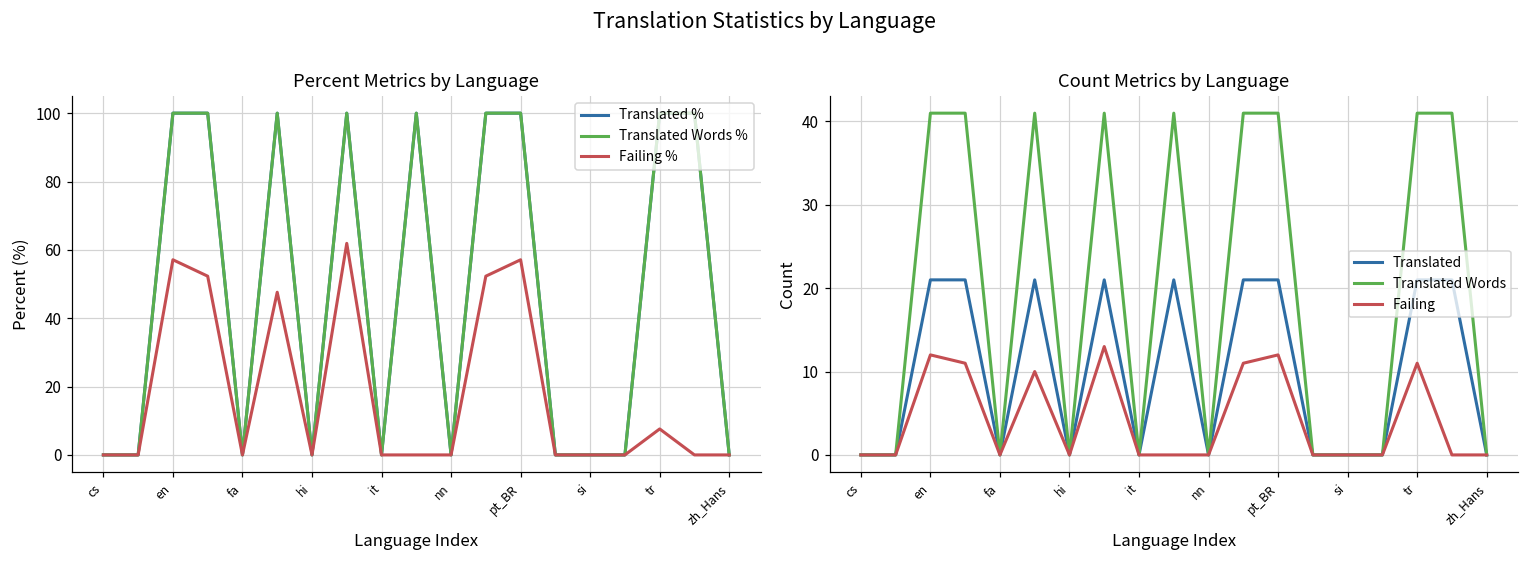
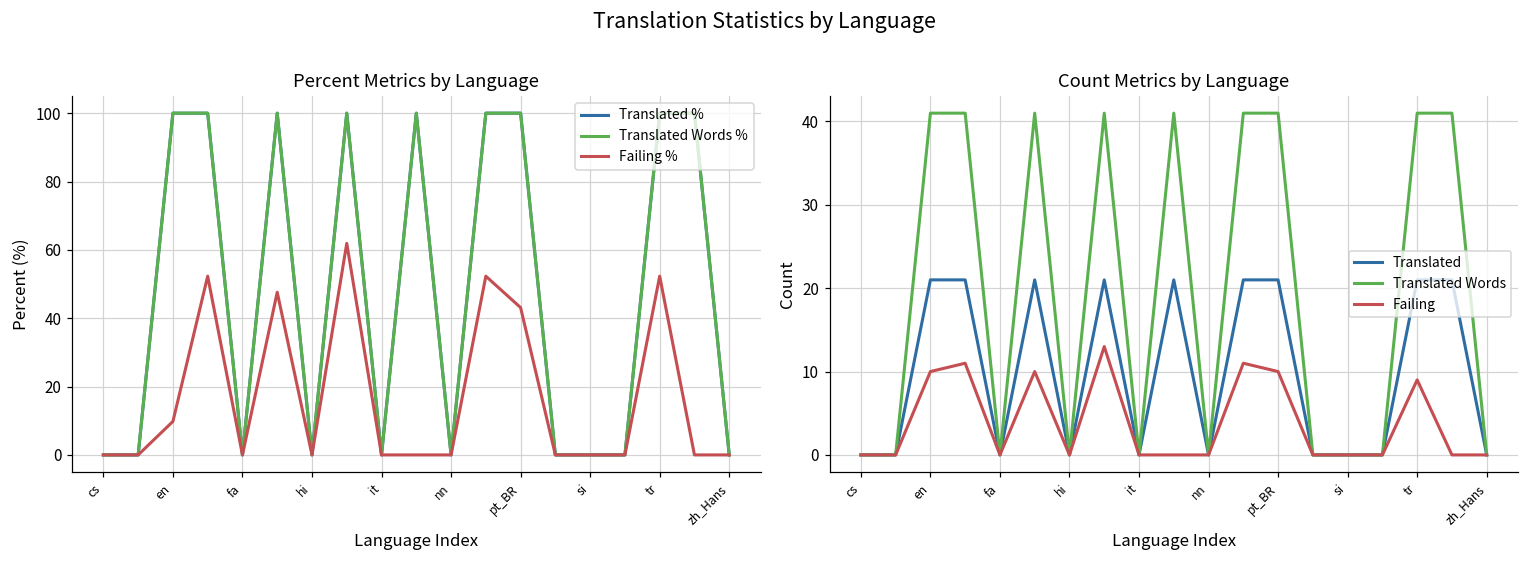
  {
    "Percent Metrics by Language": {
      "Translated Words %": {
        "en": 100,
        "pt_BR": 100
      },
      "Failing %": {
-       "en": 57,
-       "pt_BR": 57,
-       "tr": 8
+       "en": 10,
+       "pt_BR": 43,
+       "tr": 52
      }
    },
    "Count Metrics by Language": {
      "Translated": {
        "en": 21,
        "pt_BR": 21
      },
      "Translated Words": {
        "en": 41,
        "pt_BR": 41,
        "tr": 41
      },
      "Failing": {
-       "en": 12,
-       "pt_BR": 12,
-       "tr": 11
+       "en": 10,
+       "pt_BR": 10,
+       "tr": 9
      }
    }
  }
